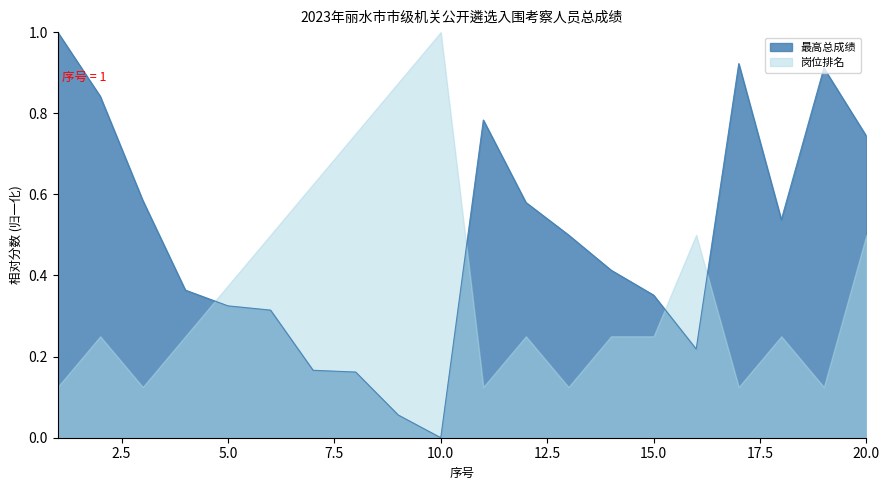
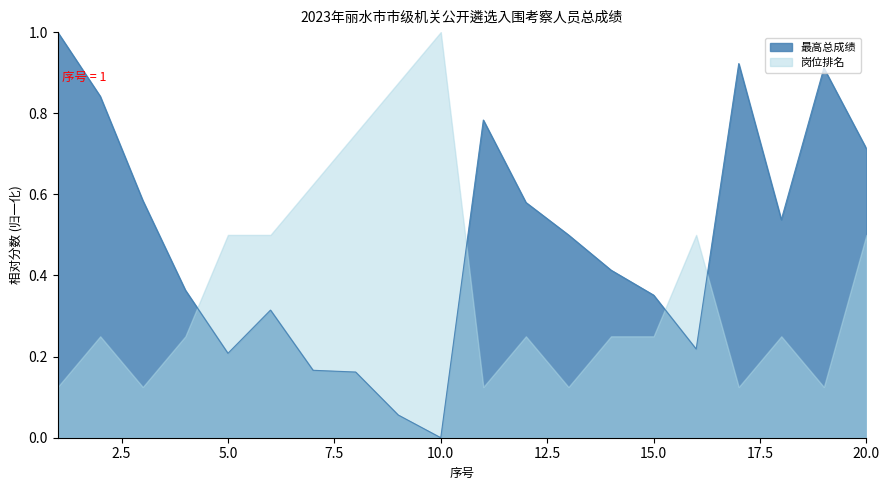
  {
    "最高总成绩": {
-     "5.0": 0.33,
+     "5.0": 0.21,
      "10.0": 0.00,
      "15.0": 0.35,
-     "20.0": 0.74
+     "20.0": 0.71
    },
    "岗位排名": {
-     "5.0": 0.38,
+     "5.0": 0.50,
      "10.0": 1.00,
      "15.0": 0.25,
      "20.0": 0.50
    }
  }
